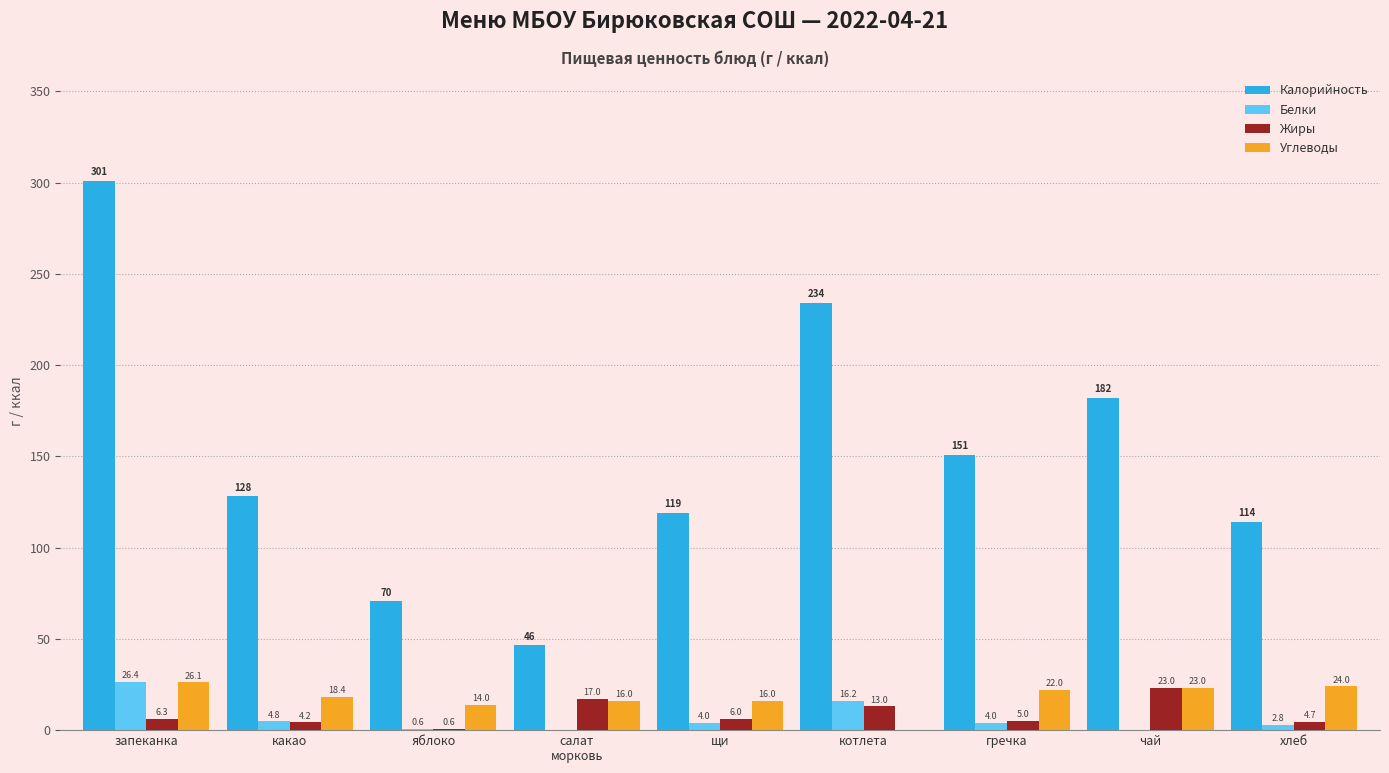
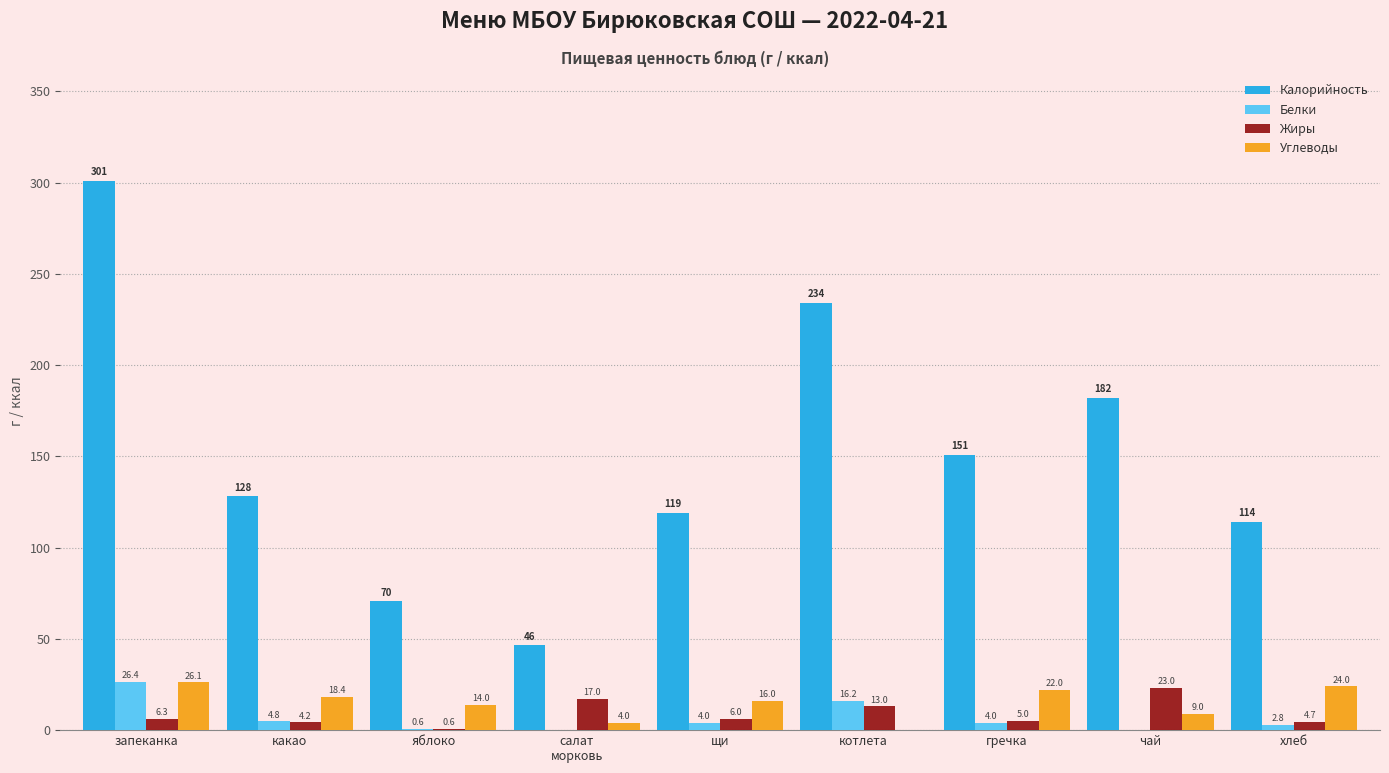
  {
    "Жиры": {
      "запеканка": 6.3,
      "какао": 4.2,
      "яблоко": 0.6,
      "салат морковь": 17.0,
      "щи": 6.0,
      "котлета": 13.0,
      "гречка": 5.0,
      "чай": 23.0,
      "хлеб": 4.7
    },
    "Углеводы": {
      "запеканка": 26.1,
      "какао": 18.4,
      "яблоко": 14.0,
-     "салат морковь": 16.0,
+     "салат морковь": 4.0,
      "щи": 16.0,
      "гречка": 22.0,
-     "чай": 23.0,
+     "чай": 9.0,
      "хлеб": 24.0
    }
  }
